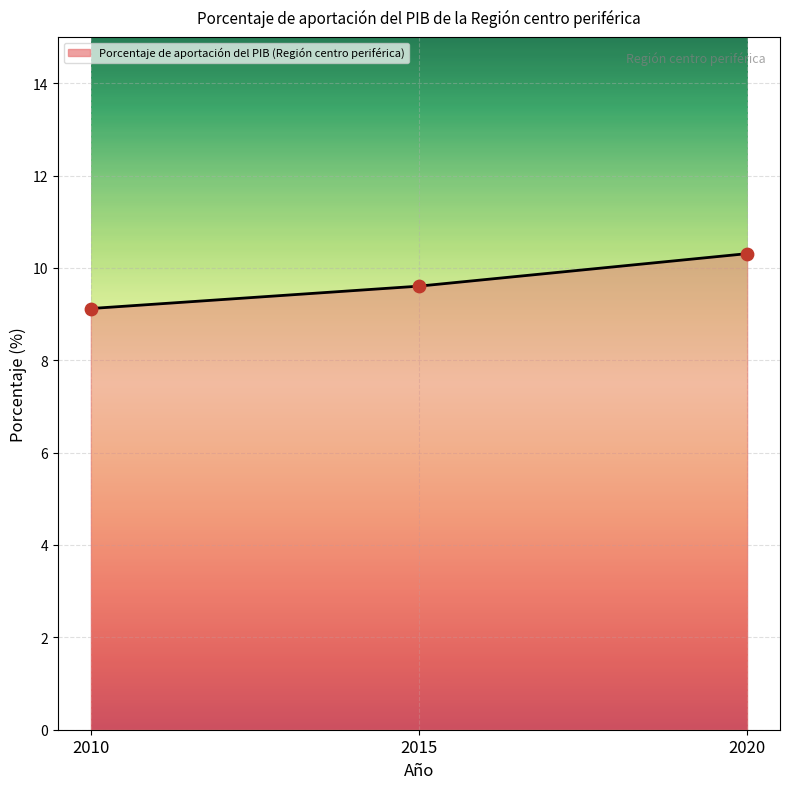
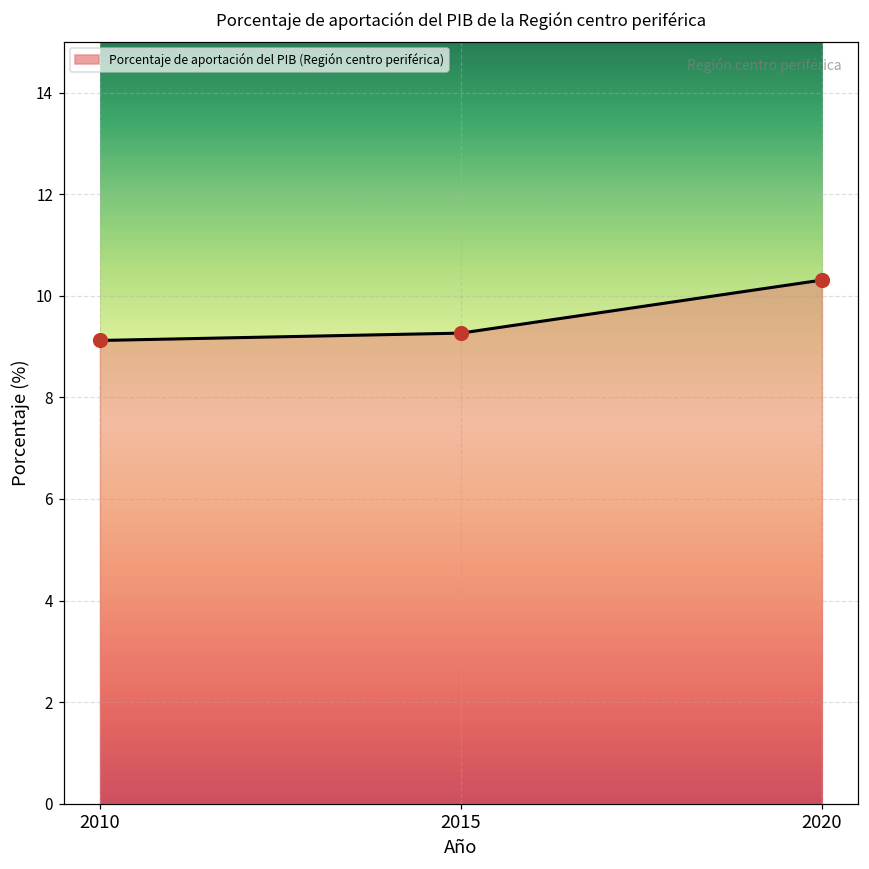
  {
    "2010": 9.1,
-   "2015": 9.6,
+   "2015": 9.3,
    "2020": 10.3
  }
